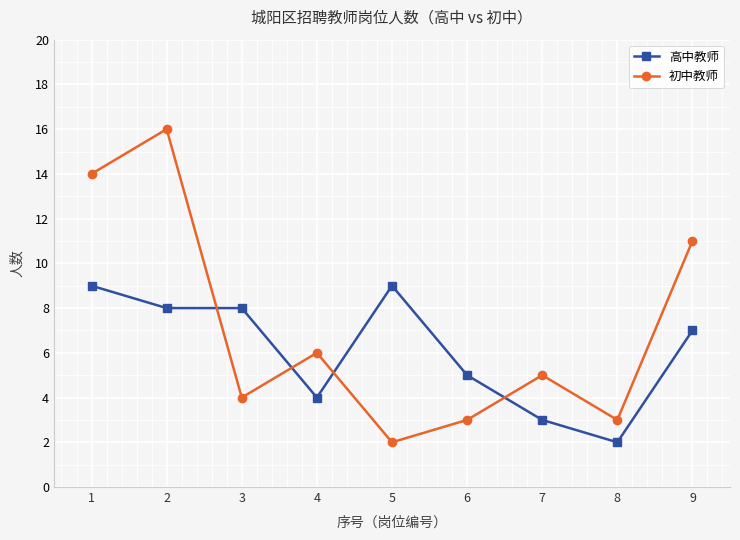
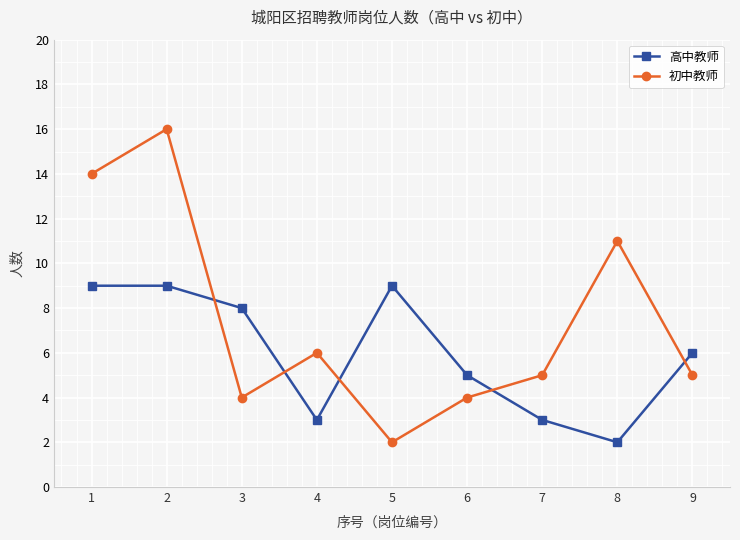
  {
    "高中教师": {
      "1": 9,
-     "2": 8,
+     "2": 9,
      "3": 8,
-     "4": 4,
+     "4": 3,
      "5": 9,
      "6": 5,
      "7": 3,
      "8": 2,
-     "9": 7
+     "9": 6
    },
    "初中教师": {
      "1": 14,
      "2": 16,
      "3": 4,
      "4": 6,
      "5": 2,
-     "6": 3,
+     "6": 4,
      "7": 5,
-     "8": 3,
-     "9": 11
+     "8": 11,
+     "9": 5
    }
  }
